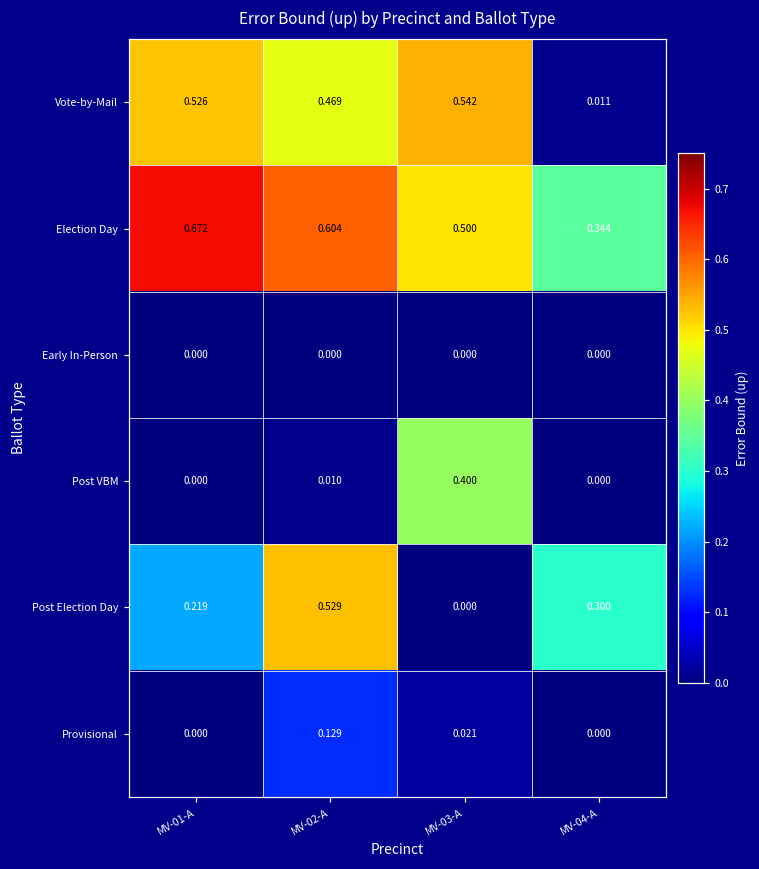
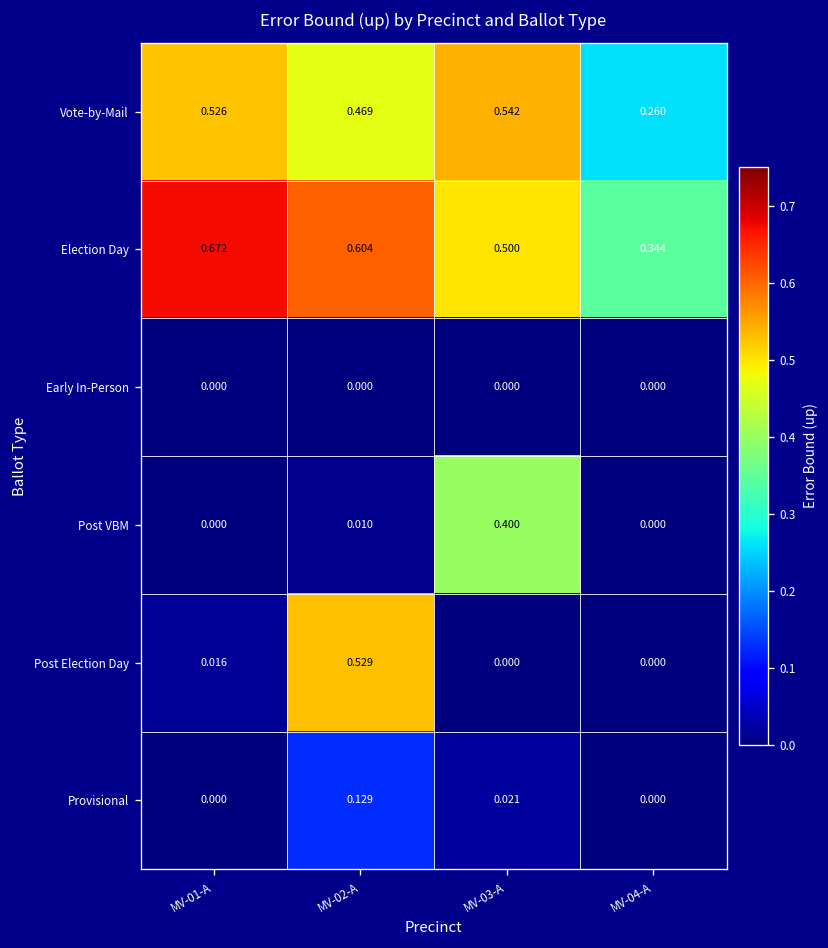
  {
    "Vote-by-Mail": {
      "MV-01-A": 0.526,
      "MV-02-A": 0.469,
      "MV-03-A": 0.542,
-     "MV-04-A": 0.011
+     "MV-04-A": 0.260
    },
    "Election Day": {
      "MV-01-A": 0.672,
      "MV-02-A": 0.604,
      "MV-03-A": 0.500,
      "MV-04-A": 0.344
    },
    "Early In-Person": {
      "MV-01-A": 0.000,
      "MV-02-A": 0.000,
      "MV-03-A": 0.000,
      "MV-04-A": 0.000
    },
    "Post VBM": {
      "MV-01-A": 0.000,
      "MV-02-A": 0.010,
      "MV-03-A": 0.400,
      "MV-04-A": 0.000
    },
    "Post Election Day": {
-     "MV-01-A": 0.219,
+     "MV-01-A": 0.016,
      "MV-02-A": 0.529,
      "MV-03-A": 0.000,
-     "MV-04-A": 0.300
+     "MV-04-A": 0.000
    },
    "Provisional": {
      "MV-01-A": 0.000,
      "MV-02-A": 0.129,
      "MV-03-A": 0.021,
      "MV-04-A": 0.000
    }
  }
